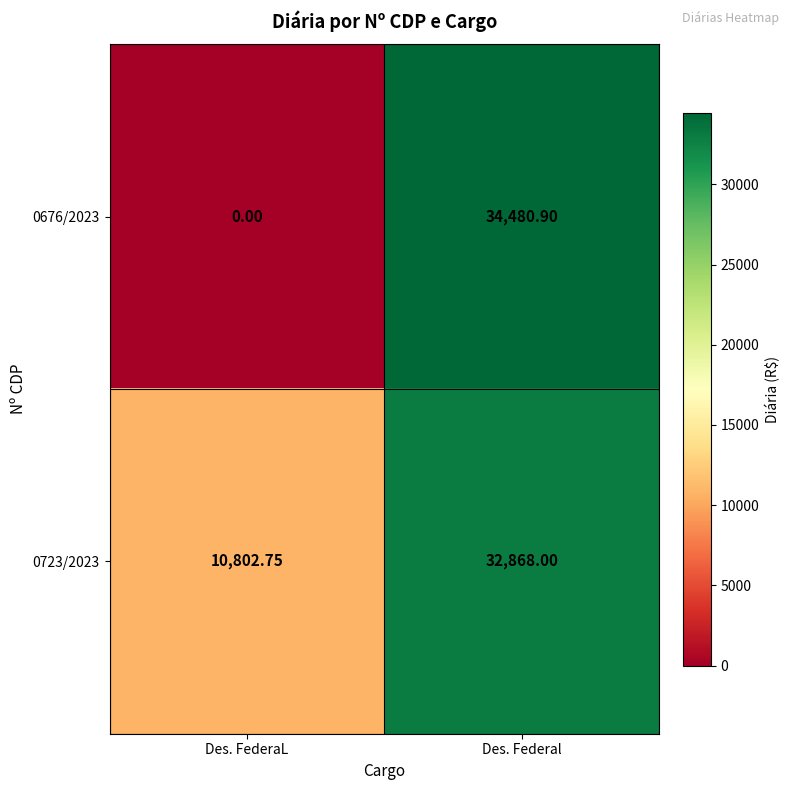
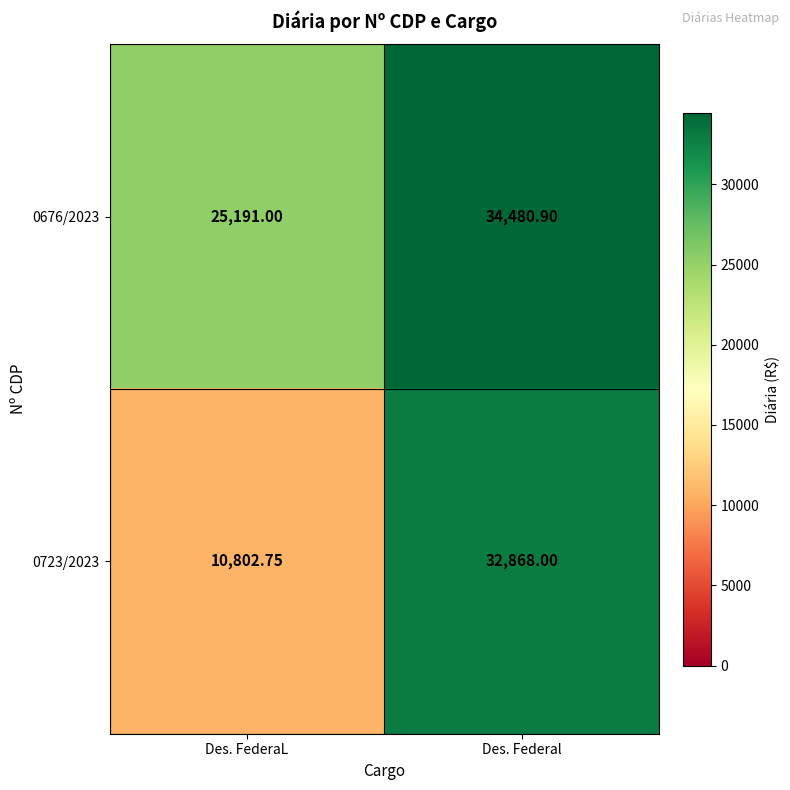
  {
    "0676/2023": {
-     "Des. FederaL": "0.00",
+     "Des. FederaL": "25,191.00",
      "Des. Federal": "34,480.90"
    },
    "0723/2023": {
      "Des. FederaL": "10,802.75",
      "Des. Federal": "32,868.00"
    }
  }
